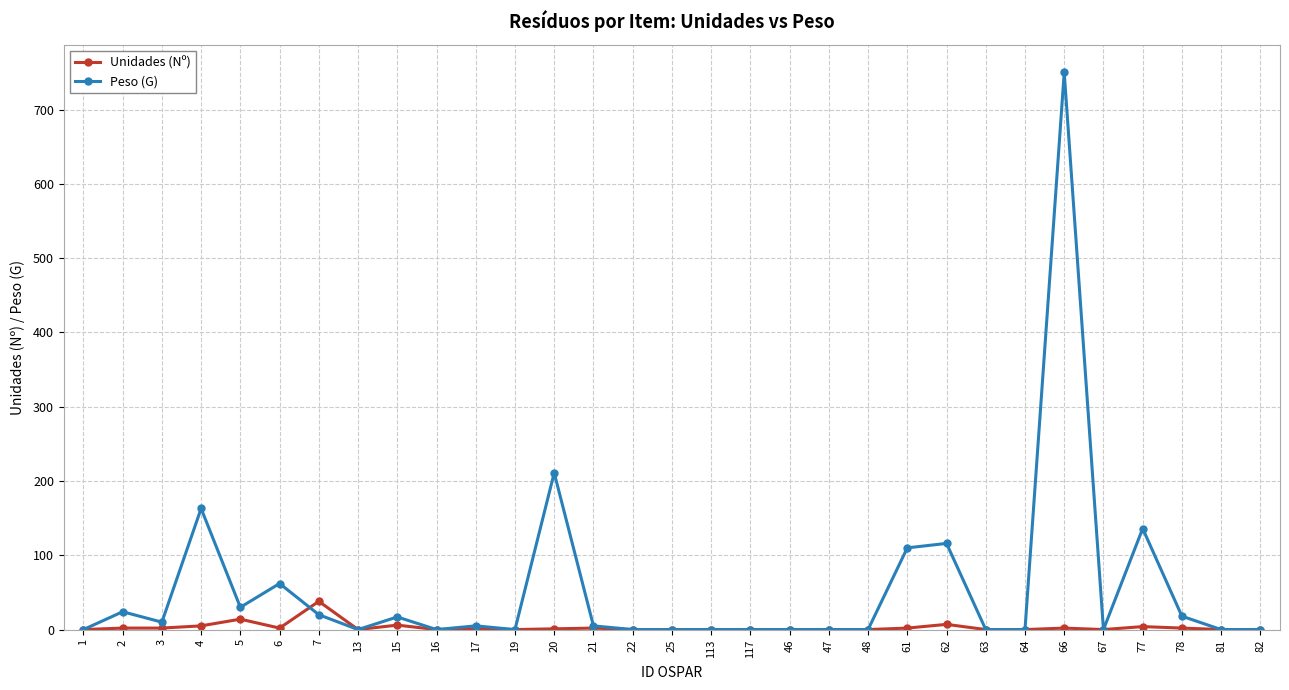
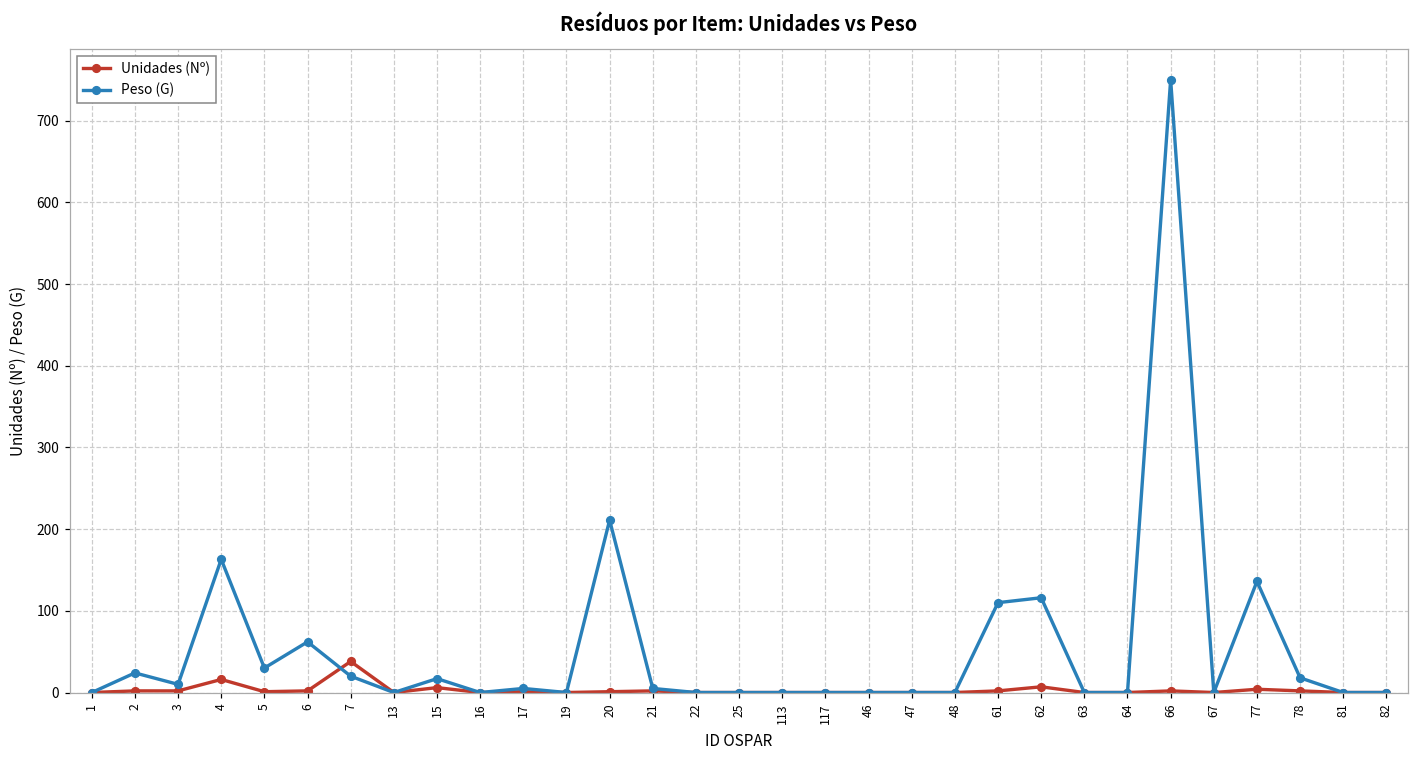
  {
    "Unidades (Nº)": {
      "2": 0,
      "3": 0,
-     "4": 10,
-     "5": 10,
+     "4": 20,
+     "5": 0,
      "6": 0,
      "7": 40,
      "15": 10,
      "17": 0,
      "20": 0,
      "61": 0,
      "62": 10,
      "66": 0,
      "77": 0,
      "78": 0
    },
    "Peso (G)": {
      "2": 20,
      "3": 10,
      "4": 160,
      "5": 30,
      "6": 60,
      "7": 20,
      "15": 20,
      "17": 10,
      "20": 210,
      "61": 110,
      "62": 120,
      "66": 750,
      "77": 140,
      "78": 20
    }
  }
